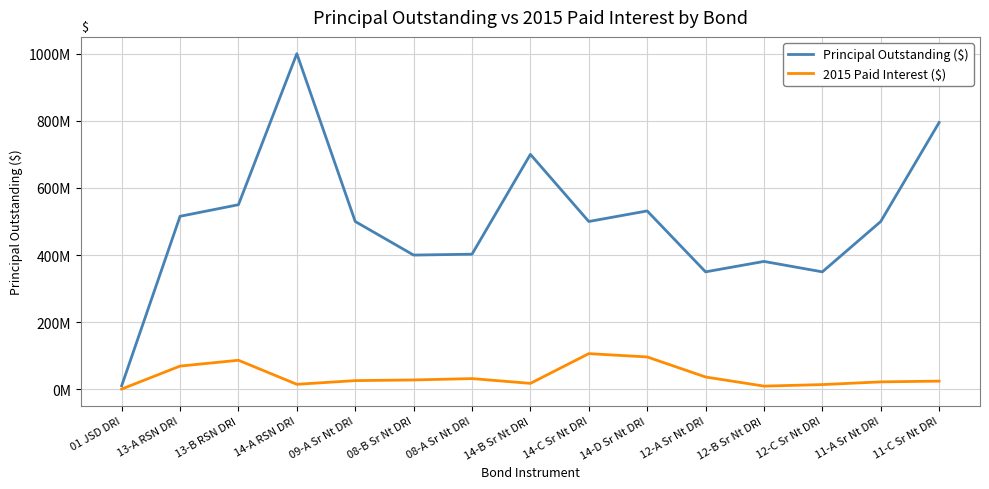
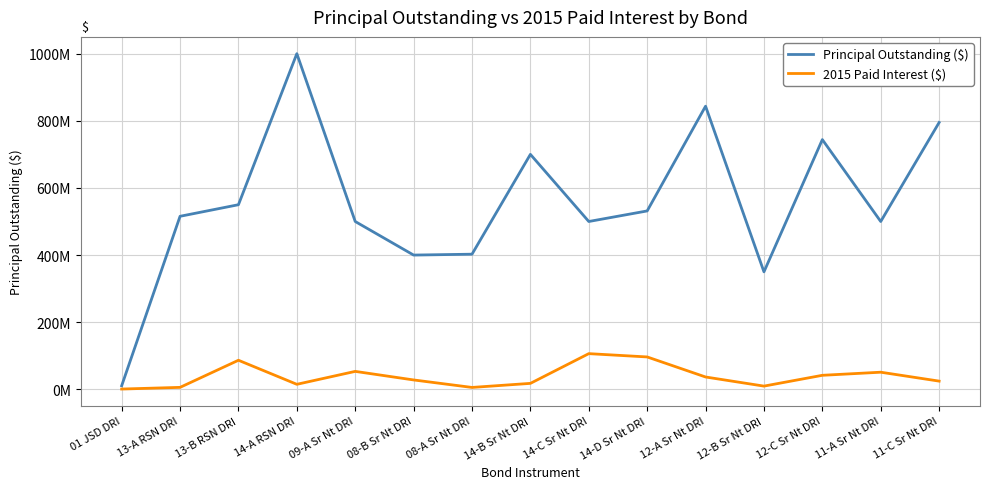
  {
    "Principal Outstanding ($)": {
      "01 JSD DRI": 10000000,
      "13-A RSN DRI": 520000000,
      "13-B RSN DRI": 550000000,
      "14-A RSN DRI": 1000000000,
      "09-A Sr Nt DRI": 500000000,
      "08-B Sr Nt DRI": 400000000,
      "08-A Sr Nt DRI": 400000000,
      "14-B Sr Nt DRI": 700000000,
      "14-C Sr Nt DRI": 500000000,
      "14-D Sr Nt DRI": 530000000,
-     "12-A Sr Nt DRI": 350000000,
-     "12-B Sr Nt DRI": 380000000,
-     "12-C Sr Nt DRI": 350000000,
+     "12-A Sr Nt DRI": 840000000,
+     "12-B Sr Nt DRI": 350000000,
+     "12-C Sr Nt DRI": 740000000,
      "11-A Sr Nt DRI": 500000000,
      "11-C Sr Nt DRI": 790000000
    },
    "2015 Paid Interest ($)": {
      "01 JSD DRI": 0,
-     "13-A RSN DRI": 70000000,
+     "13-A RSN DRI": 10000000,
      "13-B RSN DRI": 90000000,
      "14-A RSN DRI": 20000000,
-     "09-A Sr Nt DRI": 30000000,
+     "09-A Sr Nt DRI": 50000000,
      "08-B Sr Nt DRI": 30000000,
-     "08-A Sr Nt DRI": 30000000,
+     "08-A Sr Nt DRI": 10000000,
      "14-B Sr Nt DRI": 20000000,
      "14-C Sr Nt DRI": 110000000,
      "14-D Sr Nt DRI": 100000000,
      "12-A Sr Nt DRI": 40000000,
      "12-B Sr Nt DRI": 10000000,
-     "12-C Sr Nt DRI": 10000000,
-     "11-A Sr Nt DRI": 20000000,
+     "12-C Sr Nt DRI": 40000000,
+     "11-A Sr Nt DRI": 50000000,
      "11-C Sr Nt DRI": 20000000
    }
  }
